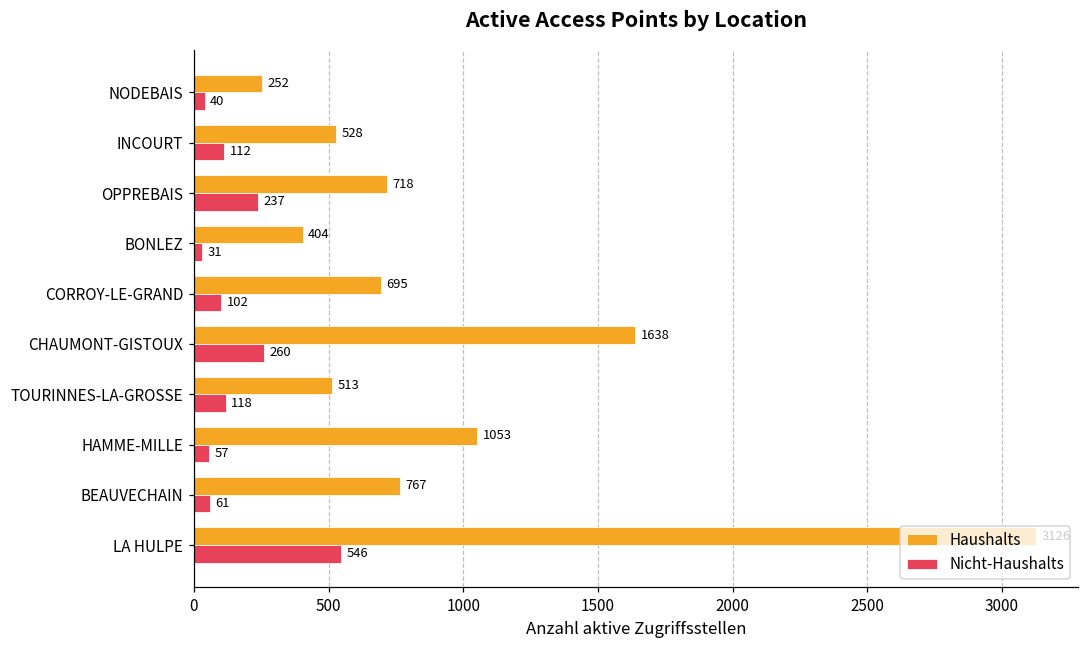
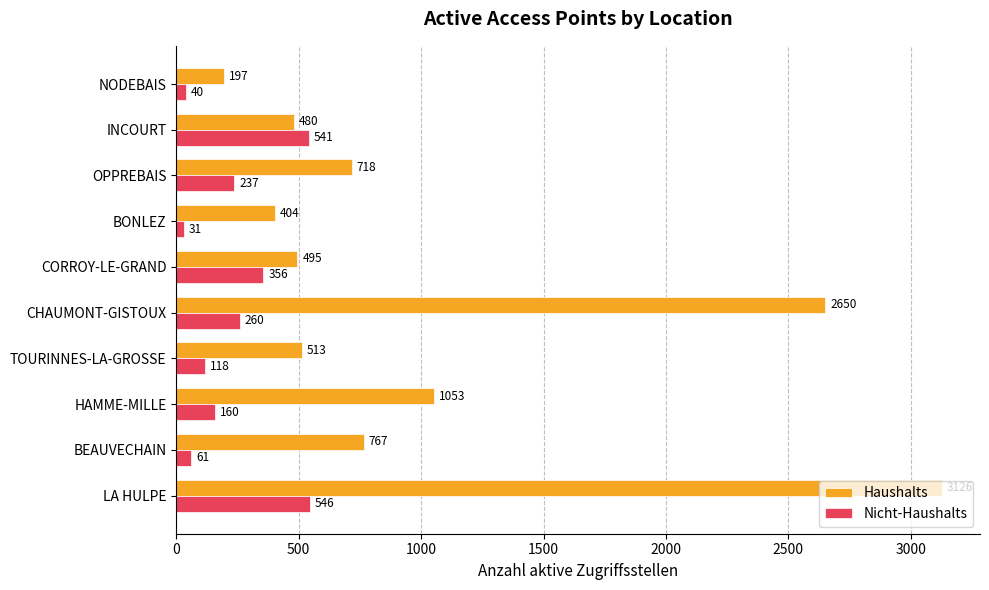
  {
    "Haushalts": {
-     "NODEBAIS": 252,
-     "INCOURT": 528,
+     "NODEBAIS": 197,
+     "INCOURT": 480,
      "OPPREBAIS": 718,
      "BONLEZ": 404,
-     "CORROY-LE-GRAND": 695,
-     "CHAUMONT-GISTOUX": 1638,
+     "CORROY-LE-GRAND": 495,
+     "CHAUMONT-GISTOUX": 2650,
      "TOURINNES-LA-GROSSE": 513,
      "HAMME-MILLE": 1053,
      "BEAUVECHAIN": 767
    },
    "Nicht-Haushalts": {
      "NODEBAIS": 40,
-     "INCOURT": 112,
+     "INCOURT": 541,
      "OPPREBAIS": 237,
      "BONLEZ": 31,
-     "CORROY-LE-GRAND": 102,
+     "CORROY-LE-GRAND": 356,
      "CHAUMONT-GISTOUX": 260,
      "TOURINNES-LA-GROSSE": 118,
-     "HAMME-MILLE": 57,
+     "HAMME-MILLE": 160,
      "BEAUVECHAIN": 61,
      "LA HULPE": 546
    }
  }
